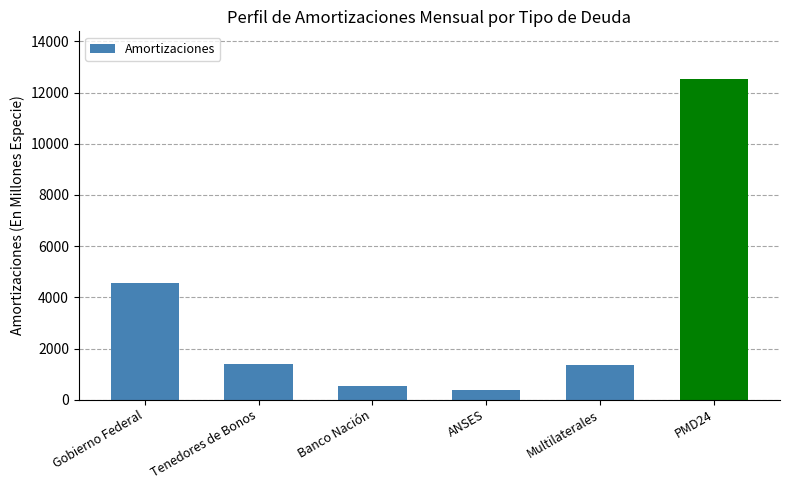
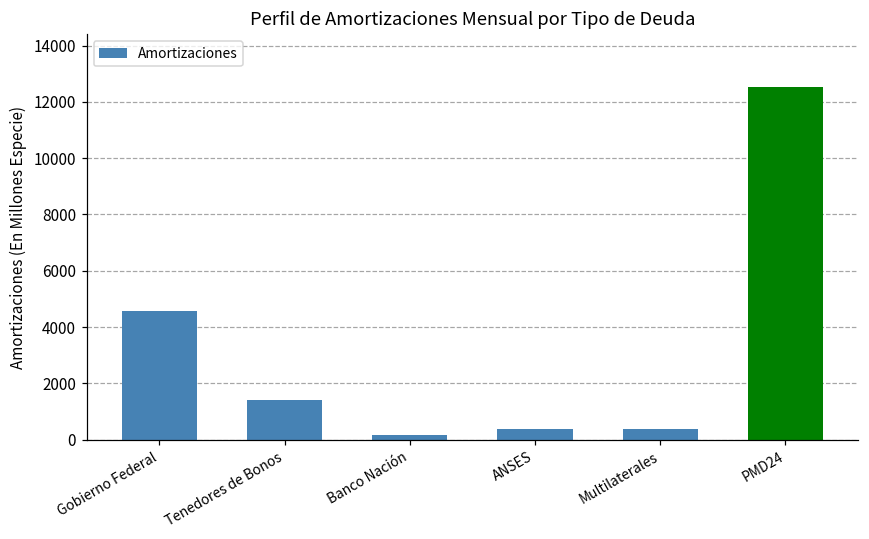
  {
    "Gobierno Federal": 4600,
    "Tenedores de Bonos": 1400,
-   "Banco Nación": 500,
+   "Banco Nación": 200,
    "ANSES": 400,
-   "Multilaterales": 1400,
+   "Multilaterales": 400,
    "PMD24": 12500
  }
